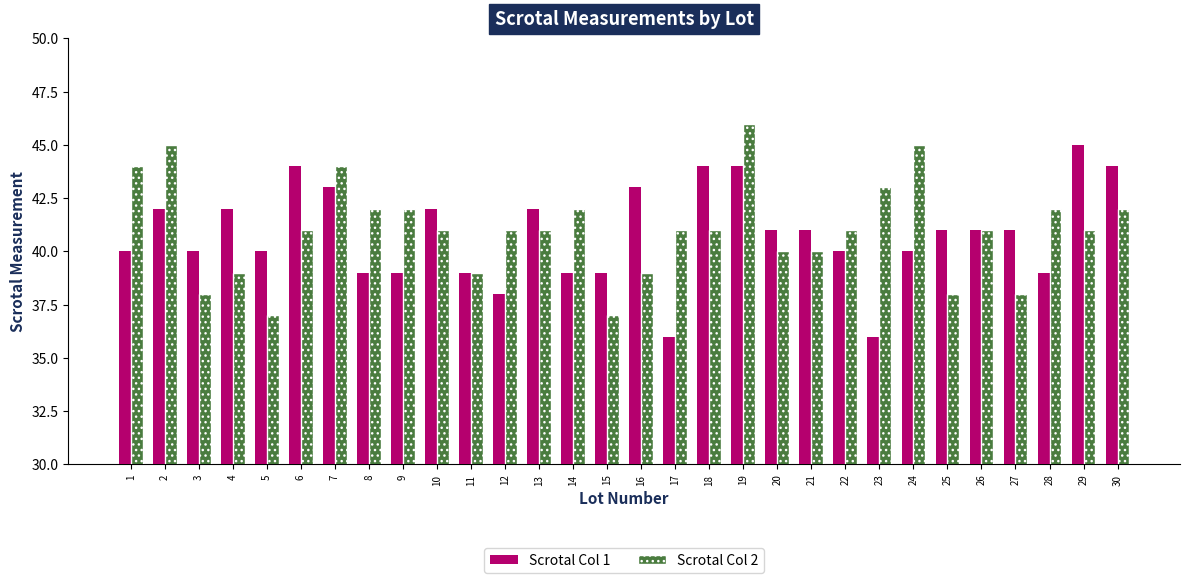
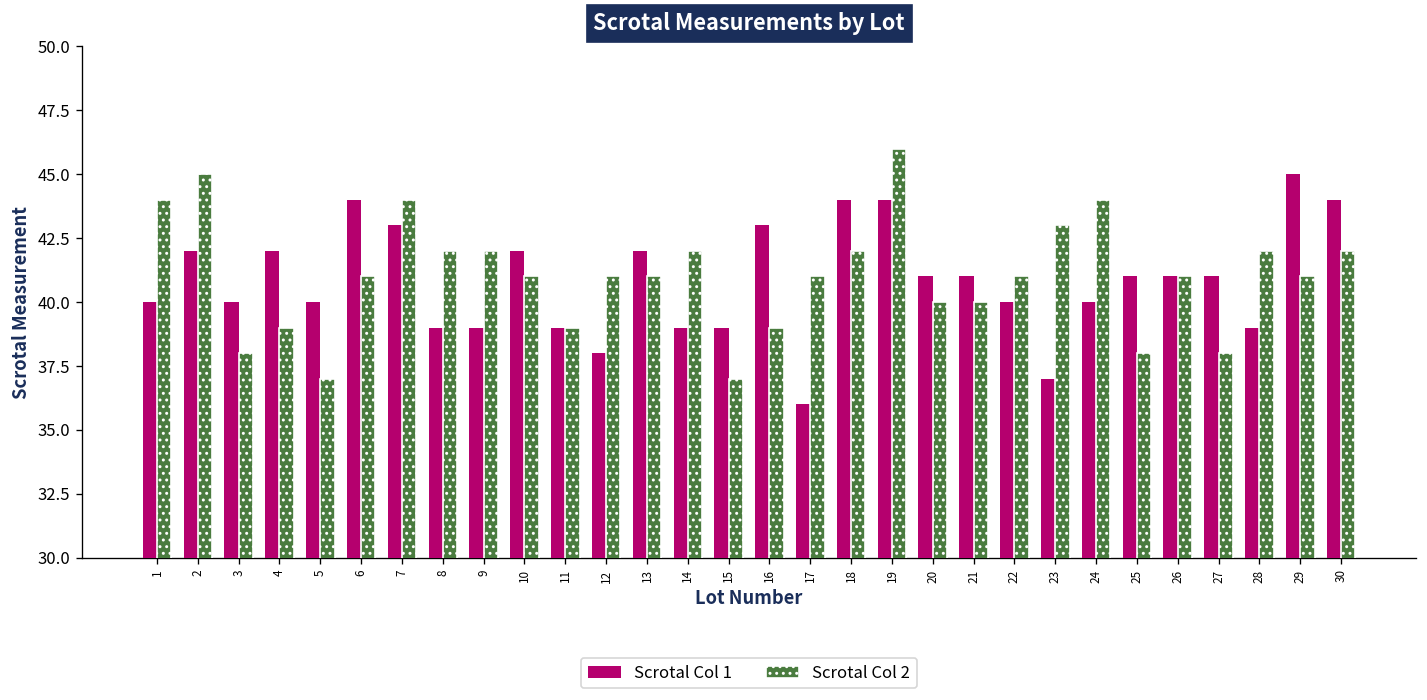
  {
    "Scrotal Col 1": {
      "1": 40,
      "2": 42,
      "3": 40,
      "4": 42,
      "5": 40,
      "6": 44,
      "7": 43,
      "8": 39,
      "9": 39,
      "10": 42,
      "11": 39,
      "12": 38,
      "13": 42,
      "14": 39,
      "15": 39,
      "16": 43,
      "17": 36,
      "18": 44,
      "19": 44,
      "20": 41,
      "21": 41,
      "22": 40,
-     "23": 36,
+     "23": 37,
      "24": 40,
      "25": 41,
      "26": 41,
      "27": 41,
      "28": 39,
      "29": 45,
      "30": 44
    },
    "Scrotal Col 2": {
      "1": 44,
      "2": 45,
      "3": 38,
      "4": 39,
      "5": 37,
      "6": 41,
      "7": 44,
      "8": 42,
      "9": 42,
      "10": 41,
      "11": 39,
      "12": 41,
      "13": 41,
      "14": 42,
      "15": 37,
      "16": 39,
      "17": 41,
-     "18": 41,
+     "18": 42,
      "19": 46,
      "20": 40,
      "21": 40,
      "22": 41,
      "23": 43,
-     "24": 45,
+     "24": 44,
      "25": 38,
      "26": 41,
      "27": 38,
      "28": 42,
      "29": 41,
      "30": 42
    }
  }
